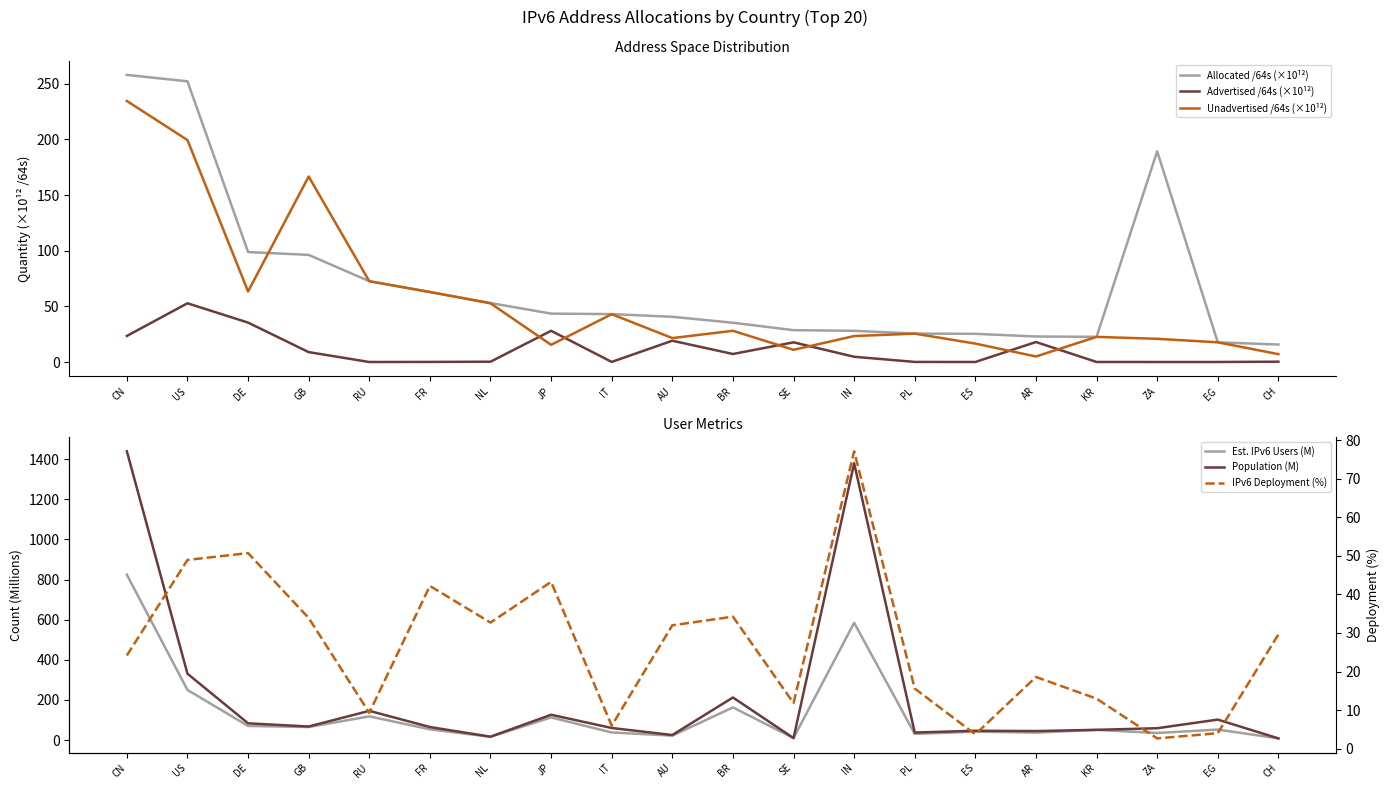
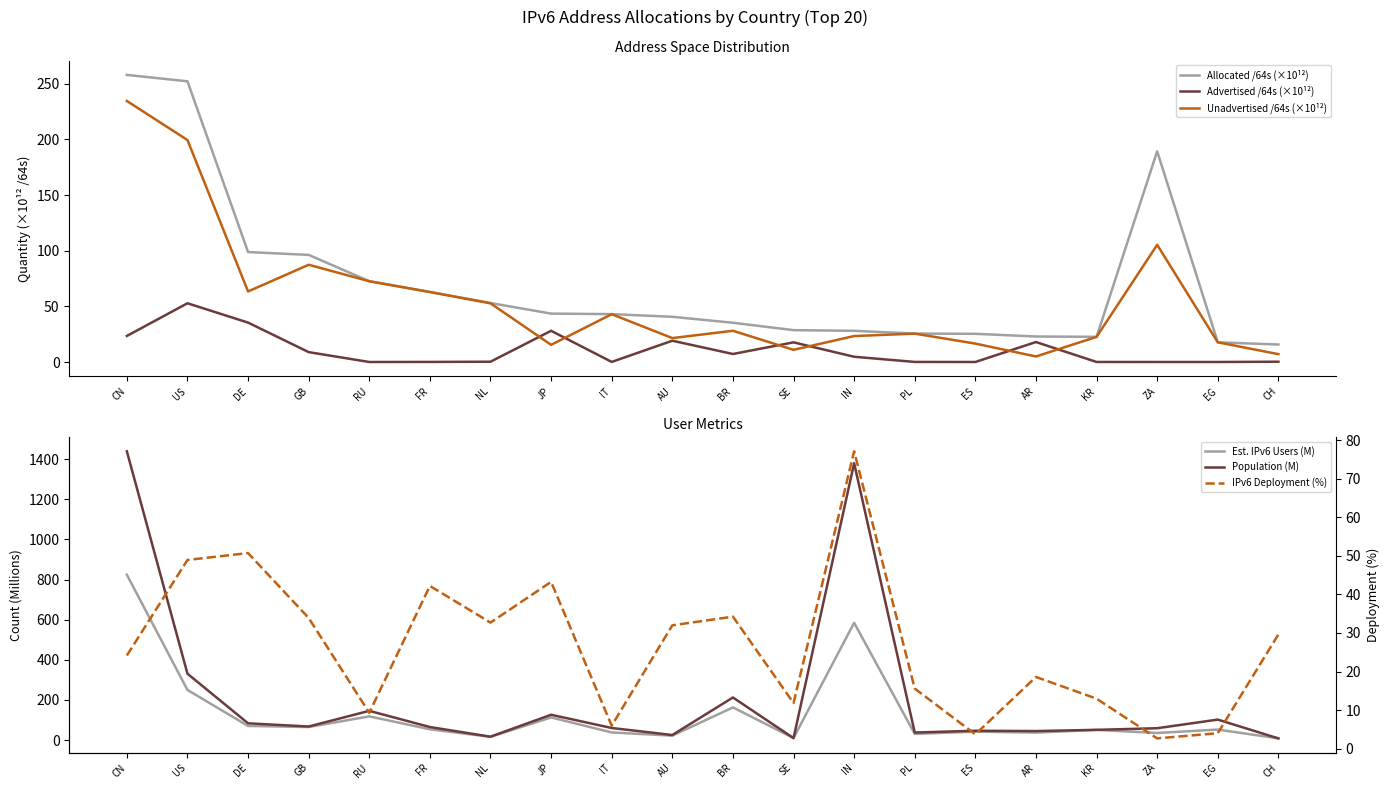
  {
    "Address Space Distribution": {
      "Allocated /64s (×10¹²)": {
        "CN": 258,
        "US": 252,
        "DE": 99,
        "GB": 96,
        "JP": 43,
        "AU": 41,
        "BR": 35,
        "SE": 29,
        "IN": 28,
        "ES": 25,
        "AR": 23,
        "ZA": 189,
        "CH": 16
      },
      "Advertised /64s (×10¹²)": {
        "CN": 23,
        "US": 53,
        "DE": 35,
        "GB": 9,
        "RU": 0,
        "FR": 0,
        "NL": 0,
        "JP": 28,
        "IT": 0,
        "AU": 19,
        "BR": 7,
        "SE": 18,
        "IN": 5,
        "PL": 0,
        "ES": 0,
        "AR": 18,
        "KR": 0,
        "ZA": 0,
        "EG": 0,
        "CH": 0
      },
      "Unadvertised /64s (×10¹²)": {
        "CN": 235,
        "US": 199,
        "DE": 63,
-       "GB": 167,
+       "GB": 87,
        "JP": 15,
        "AU": 22,
        "BR": 28,
        "SE": 11,
        "IN": 23,
        "ES": 17,
        "AR": 5,
-       "ZA": 21,
+       "ZA": 105,
        "CH": 7
      }
    }
  }
